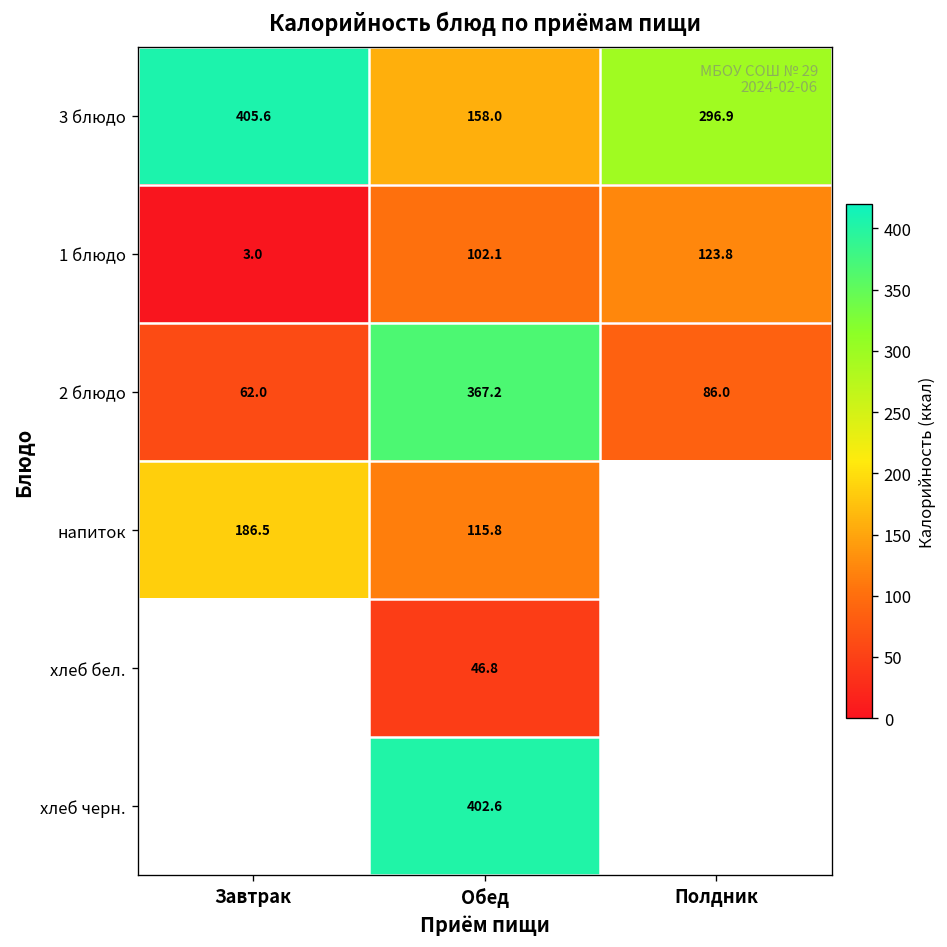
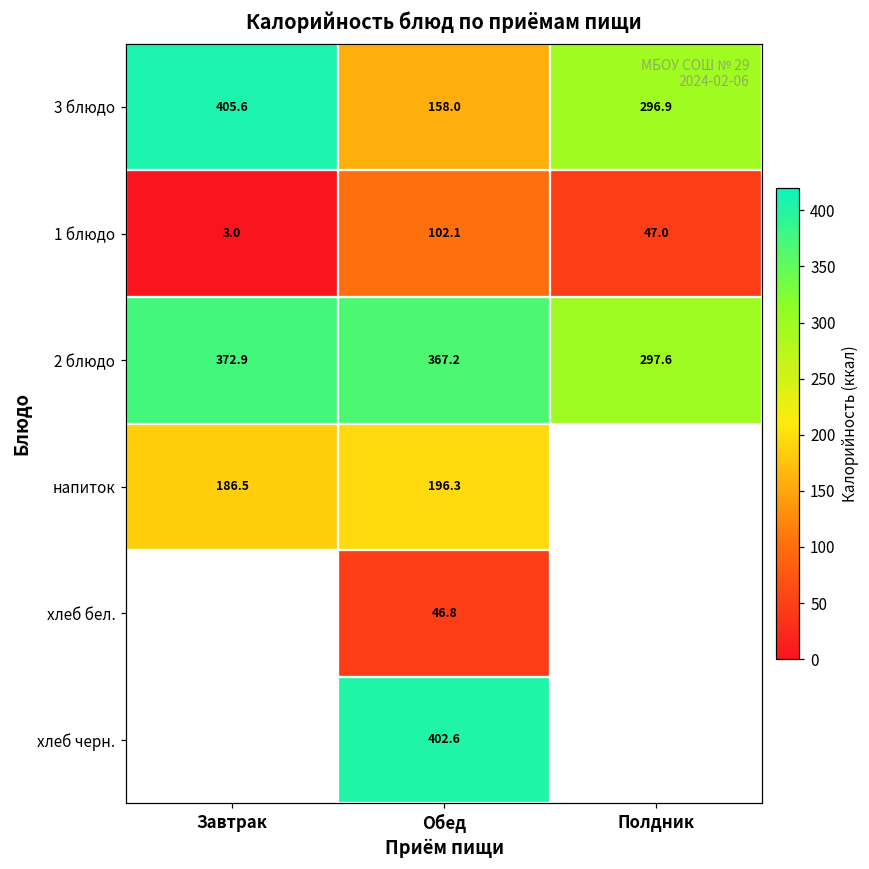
  {
    "3 блюдо": {
      "Завтрак": 405.6,
      "Обед": 158.0
    },
    "1 блюдо": {
      "Завтрак": 3.0,
      "Обед": 102.1,
-     "Полдник": 123.8
+     "Полдник": 47.0
    },
    "2 блюдо": {
-     "Завтрак": 62.0,
+     "Завтрак": 372.9,
      "Обед": 367.2,
-     "Полдник": 86.0
+     "Полдник": 297.6
    },
    "напиток": {
      "Завтрак": 186.5,
-     "Обед": 115.8
+     "Обед": 196.3
    },
    "хлеб бел.": {
      "Обед": 46.8
    },
    "хлеб черн.": {
      "Обед": 402.6
    }
  }
